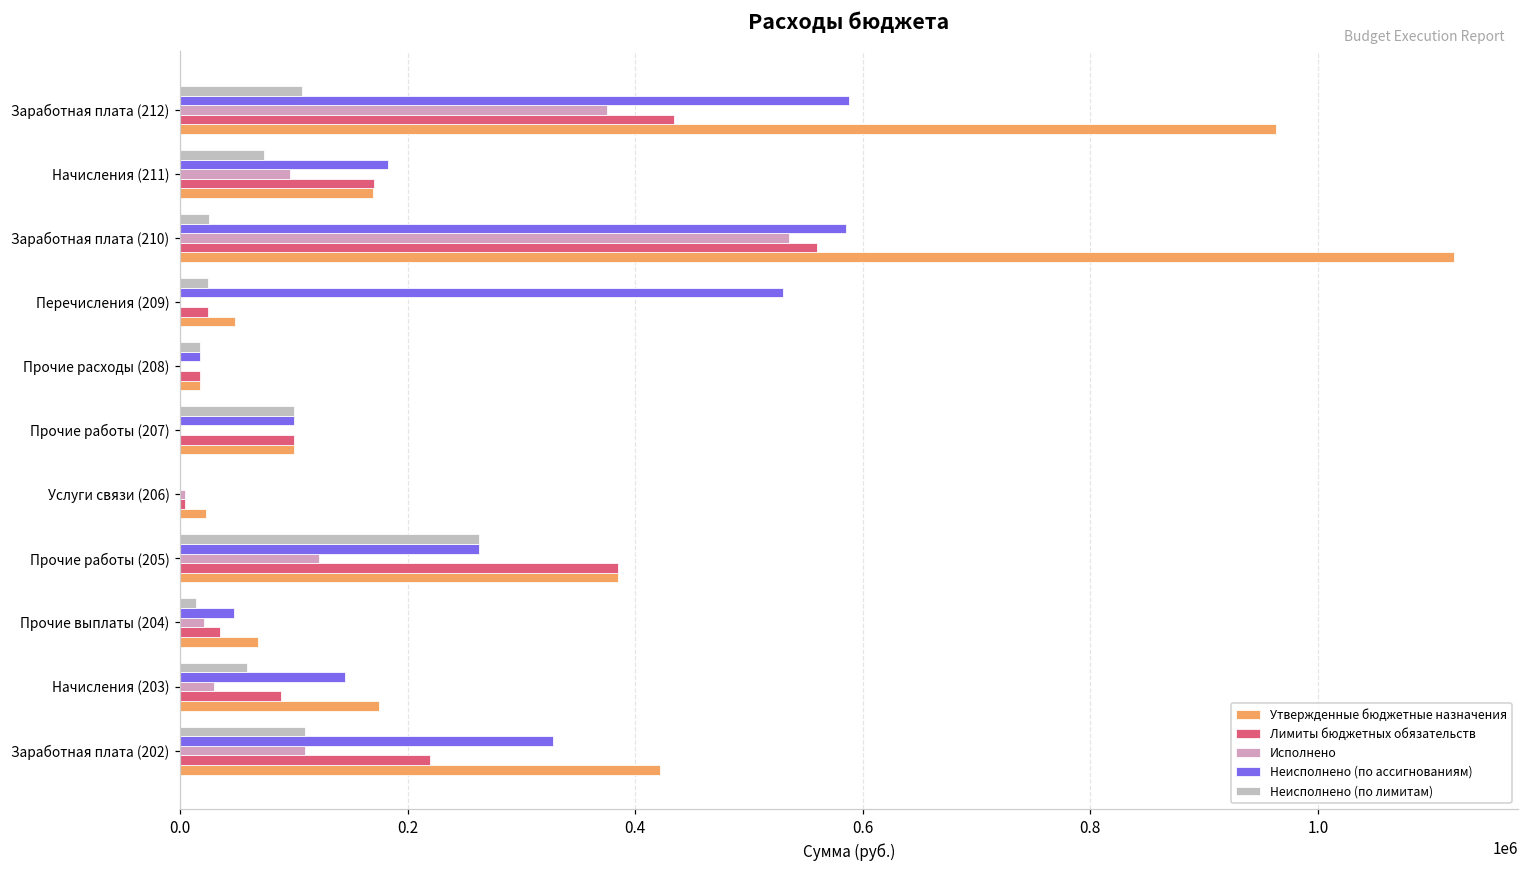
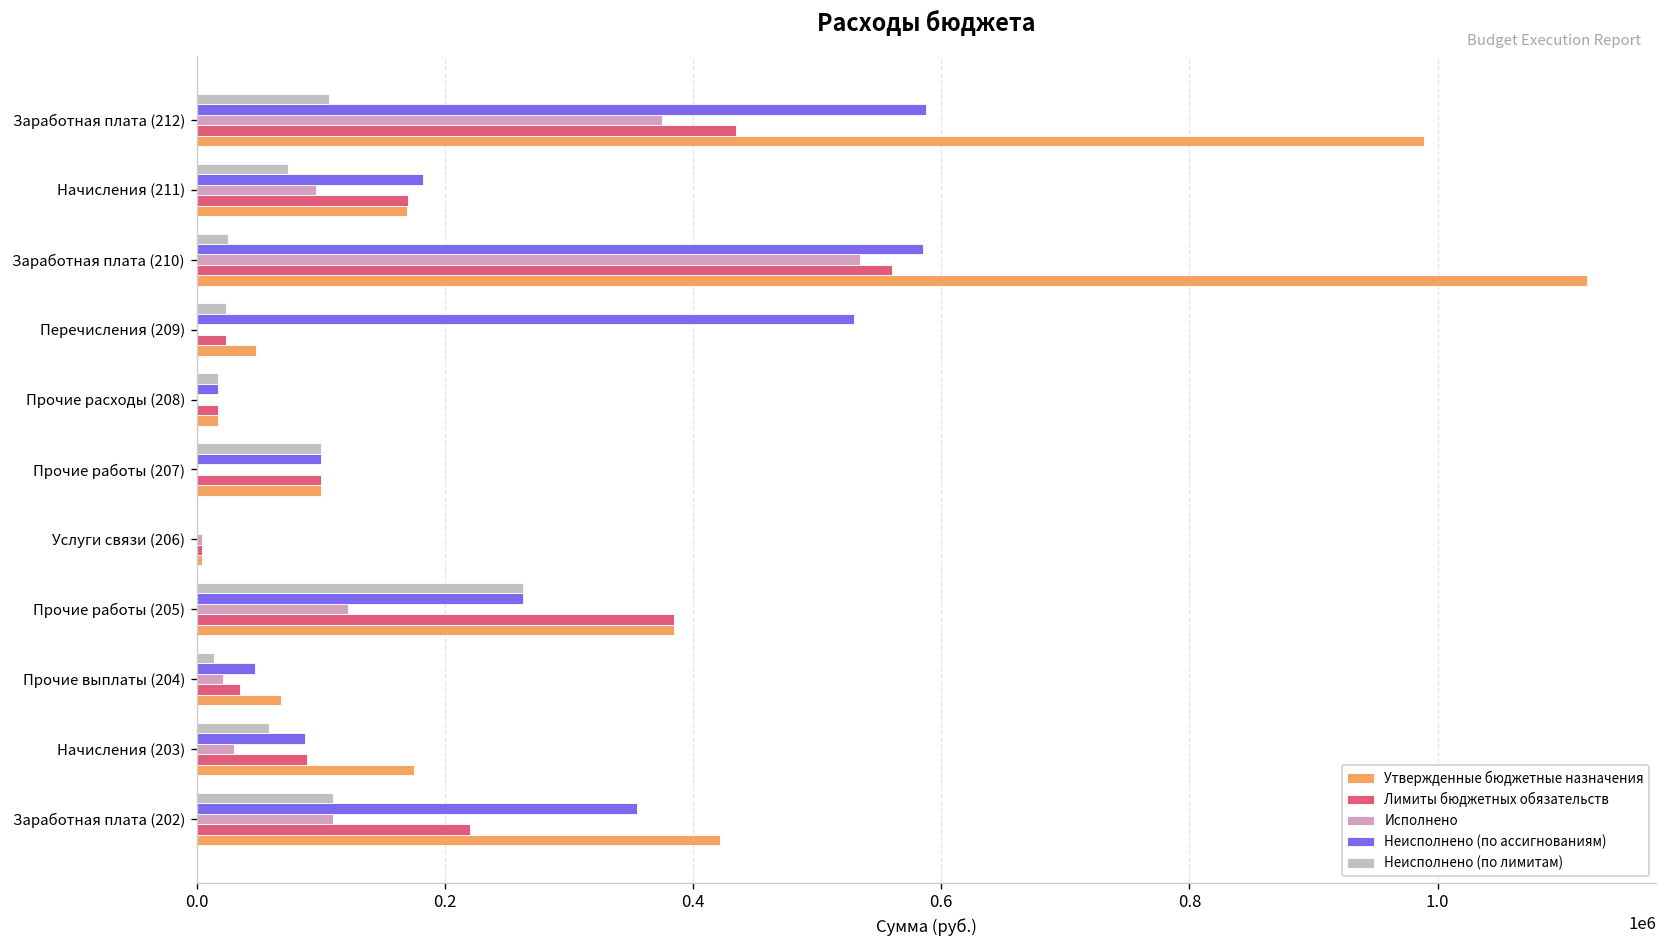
  {
    "Утвержденные бюджетные назначения": {
-     "Заработная плата (212)": 963000,
+     "Заработная плата (212)": 989000,
      "Начисления (211)": 170000,
      "Заработная плата (210)": 1120000,
      "Перечисления (209)": 48000,
      "Прочие расходы (208)": 17000,
      "Прочие работы (207)": 100000,
-     "Услуги связи (206)": 22000,
+     "Услуги связи (206)": 4000,
      "Прочие работы (205)": 385000,
      "Прочие выплаты (204)": 68000,
      "Начисления (203)": 175000,
      "Заработная плата (202)": 422000
    },
    "Лимиты бюджетных обязательств": {
      "Заработная плата (212)": 434000,
      "Начисления (211)": 170000,
      "Заработная плата (210)": 560000,
      "Перечисления (209)": 24000,
      "Прочие расходы (208)": 17000,
      "Прочие работы (207)": 100000,
      "Услуги связи (206)": 4000,
      "Прочие работы (205)": 385000,
      "Прочие выплаты (204)": 35000,
      "Начисления (203)": 89000,
      "Заработная плата (202)": 220000
    },
    "Неисполнено (по ассигнованиям)": {
      "Заработная плата (212)": 588000,
      "Начисления (211)": 183000,
      "Заработная плата (210)": 585000,
      "Перечисления (209)": 530000,
      "Прочие расходы (208)": 17000,
      "Прочие работы (207)": 100000,
      "Услуги связи (206)": 0,
      "Прочие работы (205)": 263000,
      "Прочие выплаты (204)": 47000,
-     "Начисления (203)": 145000,
-     "Заработная плата (202)": 328000
+     "Начисления (203)": 87000,
+     "Заработная плата (202)": 355000
    }
  }
